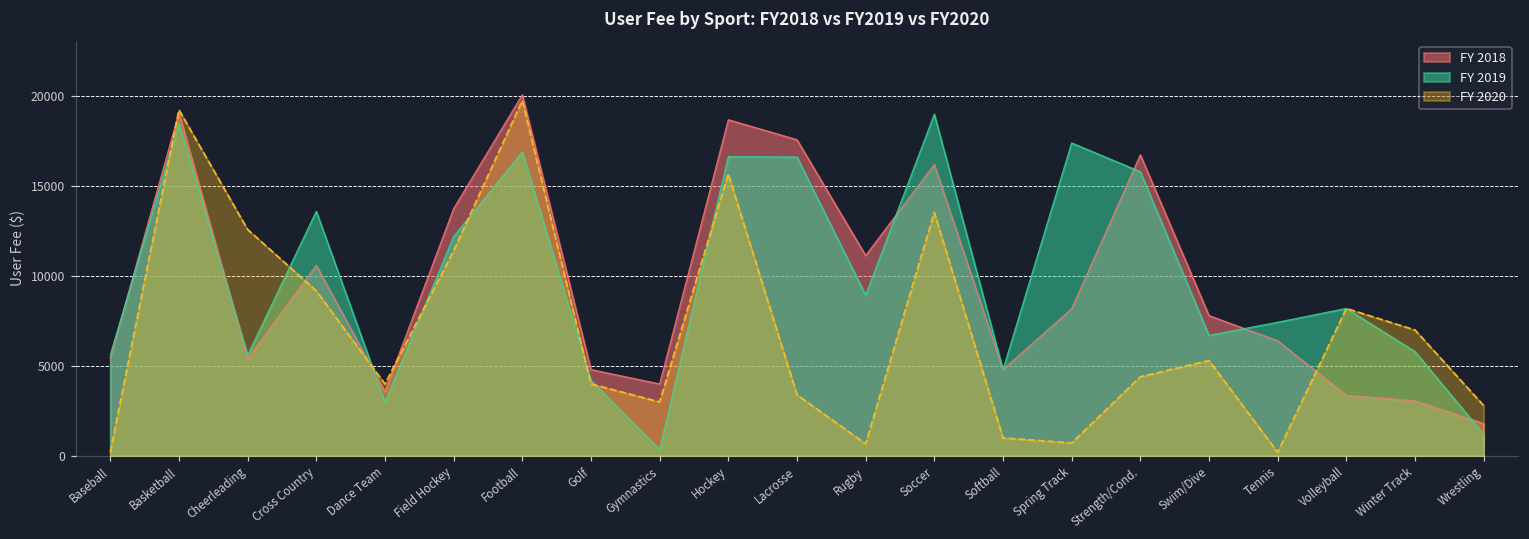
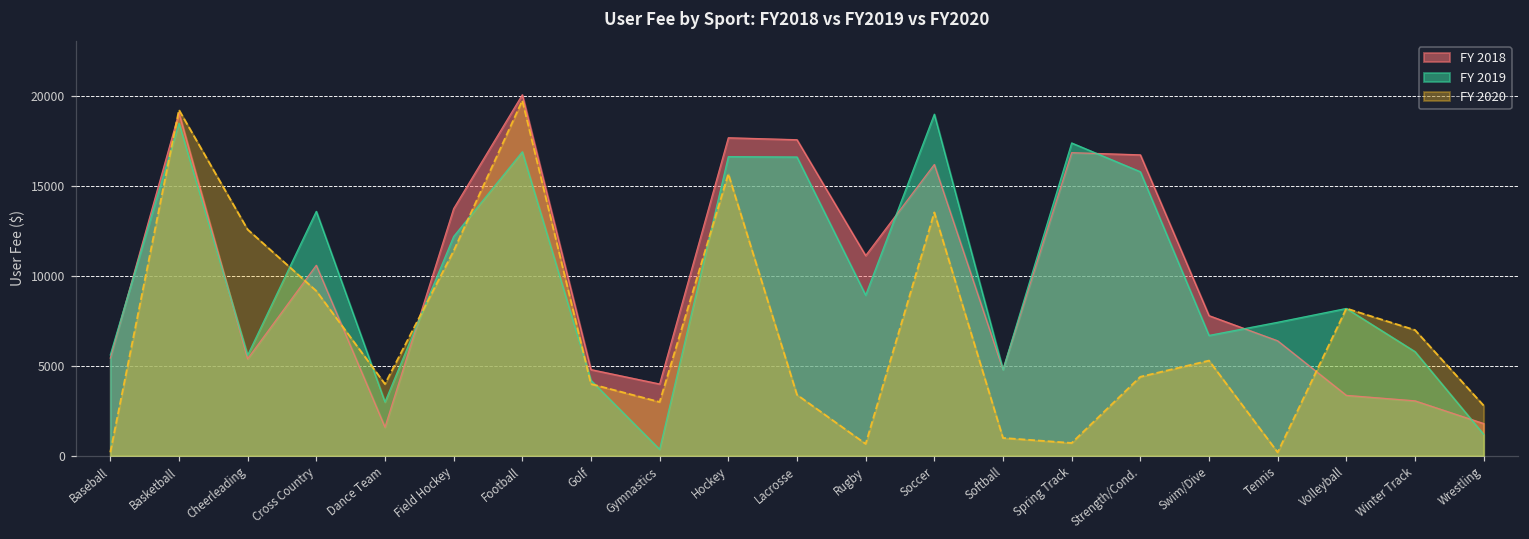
  {
    "FY 2018": {
      "Baseball": 5400,
      "Basketball": 19100,
      "Cheerleading": 5400,
      "Cross Country": 10600,
-     "Dance Team": 3600,
+     "Dance Team": 1600,
      "Field Hockey": 13800,
      "Football": 20100,
      "Golf": 4800,
      "Gymnastics": 4000,
-     "Hockey": 18700,
+     "Hockey": 17700,
      "Lacrosse": 17600,
      "Rugby": 11100,
      "Soccer": 16200,
-     "Spring Track": 8200,
+     "Spring Track": 16900,
      "Strength/Cond.": 16700,
      "Swim/Dive": 7800,
      "Tennis": 6400,
      "Volleyball": 3400,
      "Winter Track": 3100,
      "Wrestling": 1800
    },
    "FY 2019": {
      "Baseball": 5600,
      "Basketball": 18500,
      "Cheerleading": 5600,
      "Cross Country": 13600,
      "Dance Team": 3000,
      "Field Hockey": 12200,
      "Football": 16900,
      "Golf": 4200,
      "Gymnastics": 400,
      "Hockey": 16600,
      "Lacrosse": 16600,
      "Rugby": 8900,
      "Soccer": 19000,
      "Spring Track": 17400,
      "Strength/Cond.": 15800,
      "Swim/Dive": 6700,
      "Tennis": 7400,
      "Winter Track": 5800,
      "Wrestling": 1200
    },
    "FY 2020": {
      "Baseball": 200,
      "Basketball": 19200,
      "Cheerleading": 12600,
      "Cross Country": 9200,
      "Dance Team": 4000,
      "Field Hockey": 11400,
      "Football": 19800,
      "Golf": 4000,
      "Gymnastics": 3000,
      "Hockey": 15700,
      "Lacrosse": 3400,
      "Rugby": 700,
      "Soccer": 13500,
      "Softball": 1000,
      "Spring Track": 700,
      "Strength/Cond.": 4400,
      "Swim/Dive": 5300,
      "Tennis": 200,
      "Winter Track": 7000,
      "Wrestling": 2800
    }
  }
